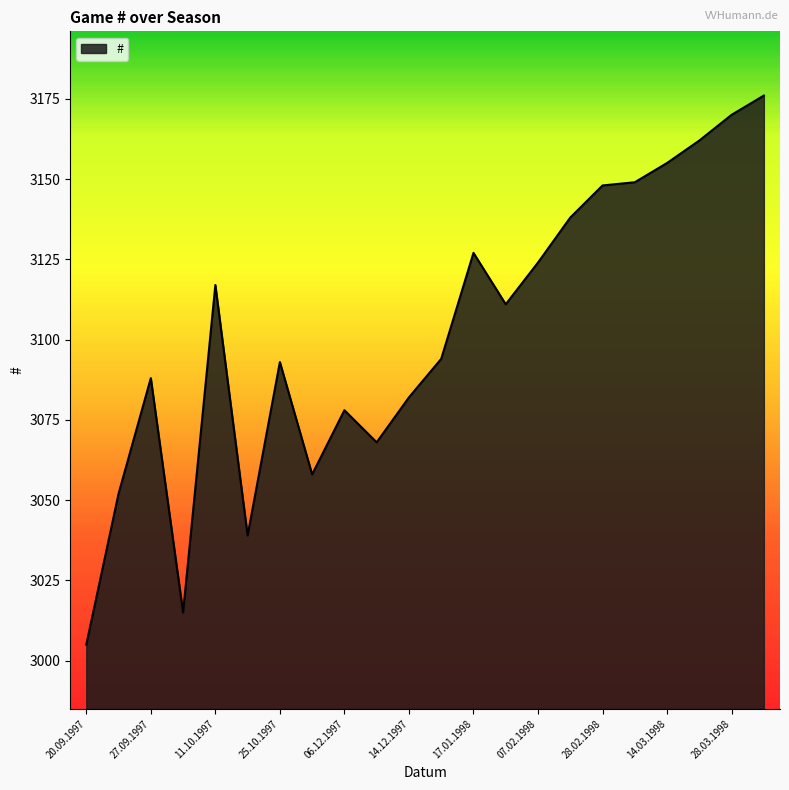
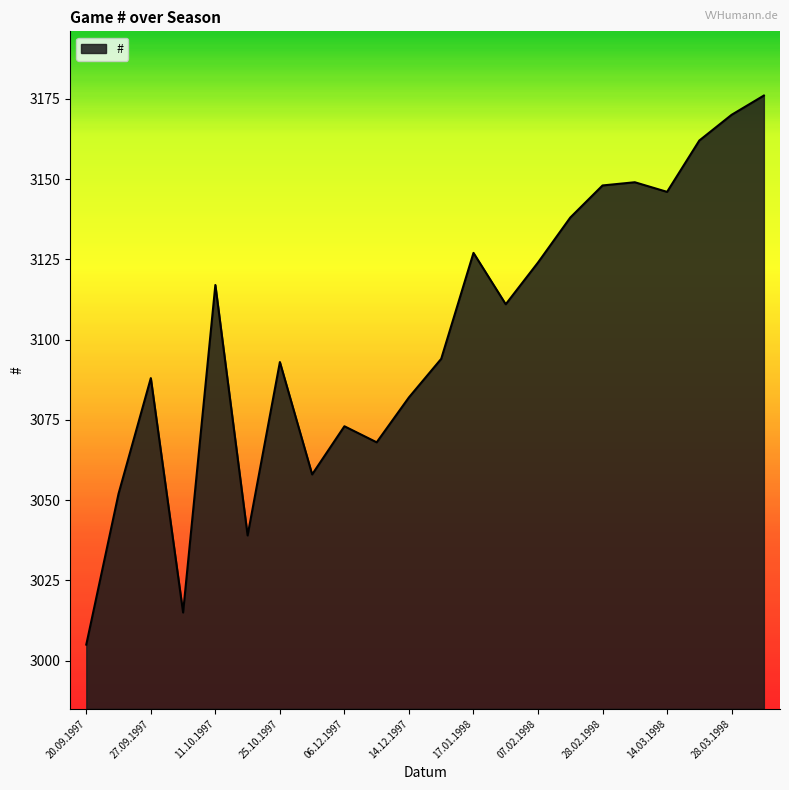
  {
    "20.09.1997": 3005,
    "27.09.1997": 3088,
    "11.10.1997": 3117,
    "25.10.1997": 3093,
-   "06.12.1997": 3078,
+   "06.12.1997": 3073,
    "14.12.1997": 3082,
    "17.01.1998": 3127,
    "07.02.1998": 3124,
    "28.02.1998": 3148,
-   "14.03.1998": 3155,
+   "14.03.1998": 3146,
    "28.03.1998": 3170
  }
